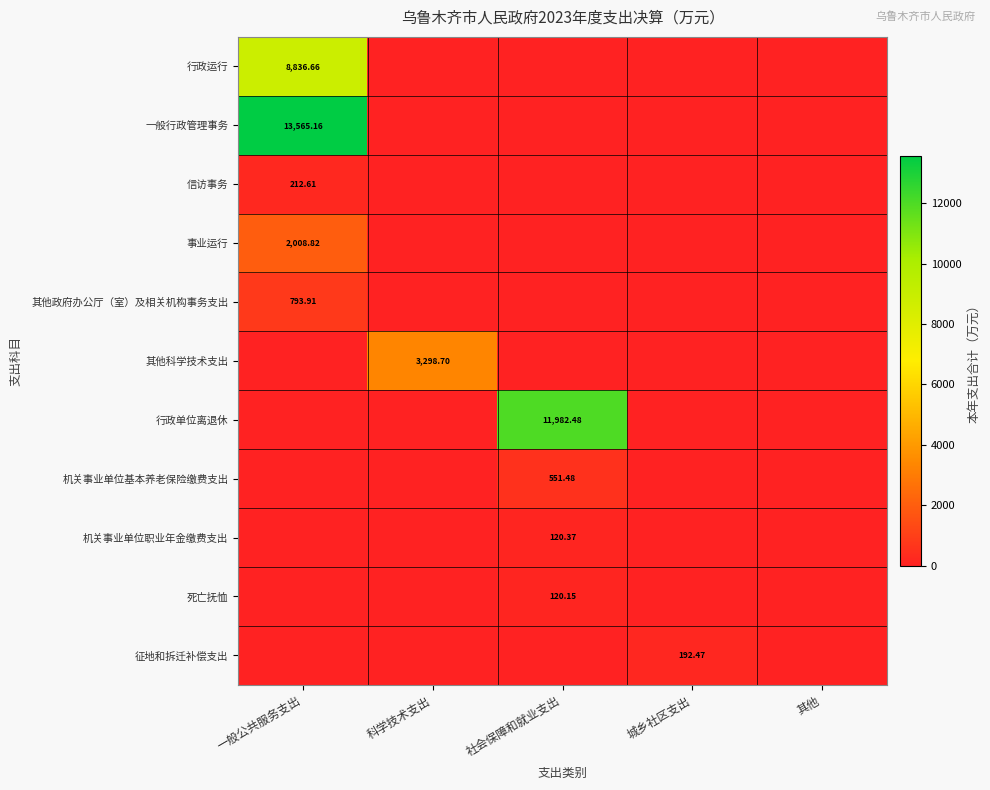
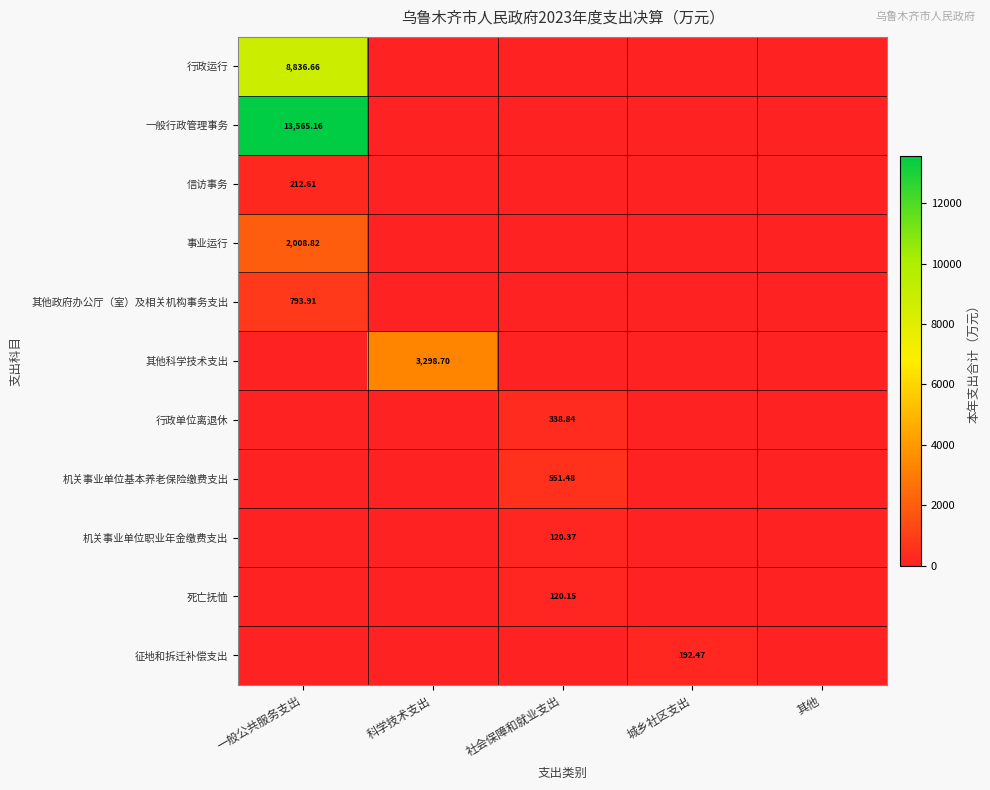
  {
    "行政运行": {
      "一般公共服务支出": "8,836.66"
    },
    "一般行政管理事务": {
      "一般公共服务支出": "13,565.16"
    },
    "信访事务": {
      "一般公共服务支出": "212.61"
    },
    "事业运行": {
      "一般公共服务支出": "2,008.82"
    },
    "其他政府办公厅（室）及相关机构事务支出": {
      "一般公共服务支出": "793.91"
    },
    "其他科学技术支出": {
      "科学技术支出": "3,298.70"
    },
    "行政单位离退休": {
-     "社会保障和就业支出": "11,982.48"
+     "社会保障和就业支出": "338.84"
    },
    "机关事业单位基本养老保险缴费支出": {
      "社会保障和就业支出": "551.48"
    },
    "机关事业单位职业年金缴费支出": {
      "社会保障和就业支出": "120.37"
    },
    "死亡抚恤": {
      "社会保障和就业支出": "120.15"
    },
    "征地和拆迁补偿支出": {
      "城乡社区支出": "192.47"
    }
  }
